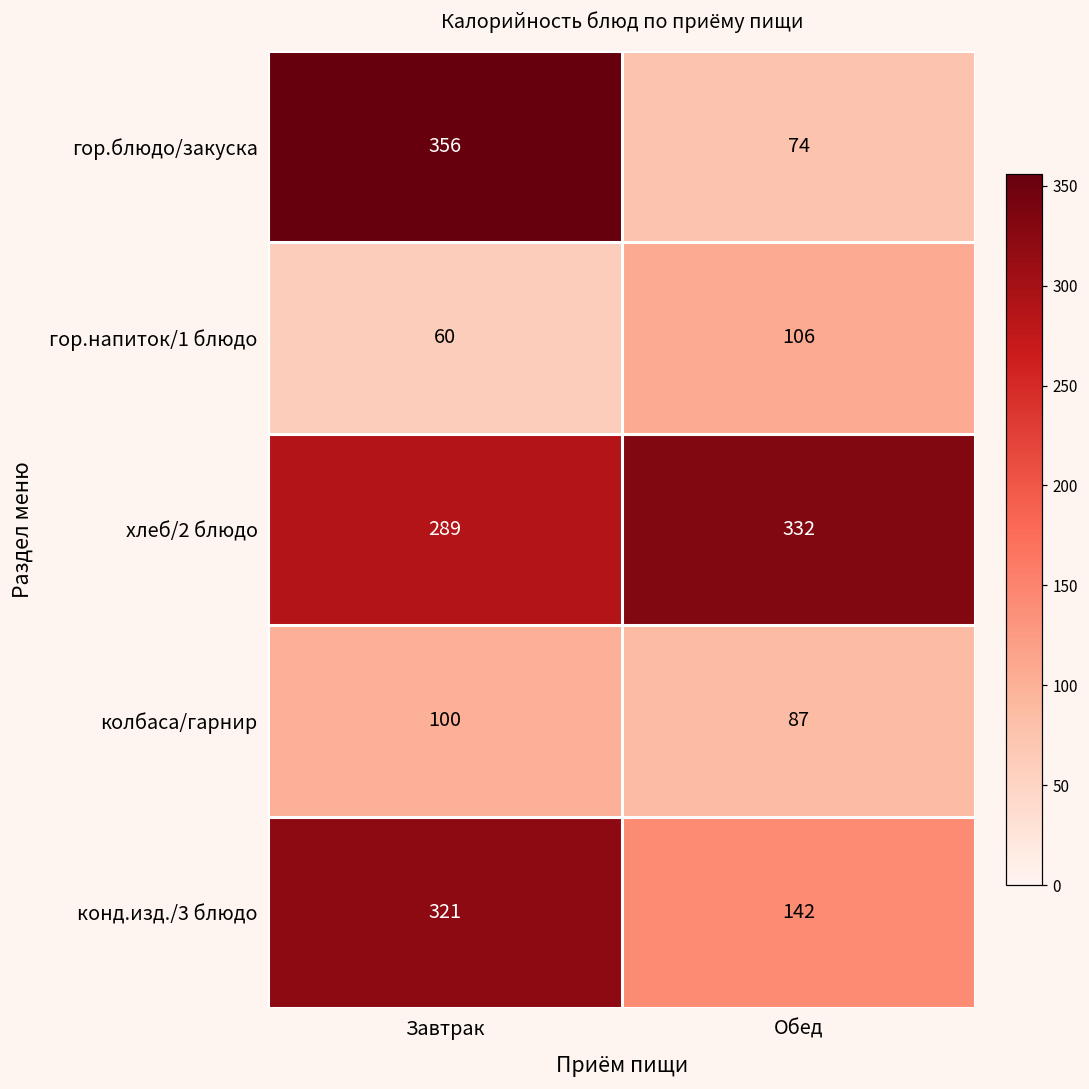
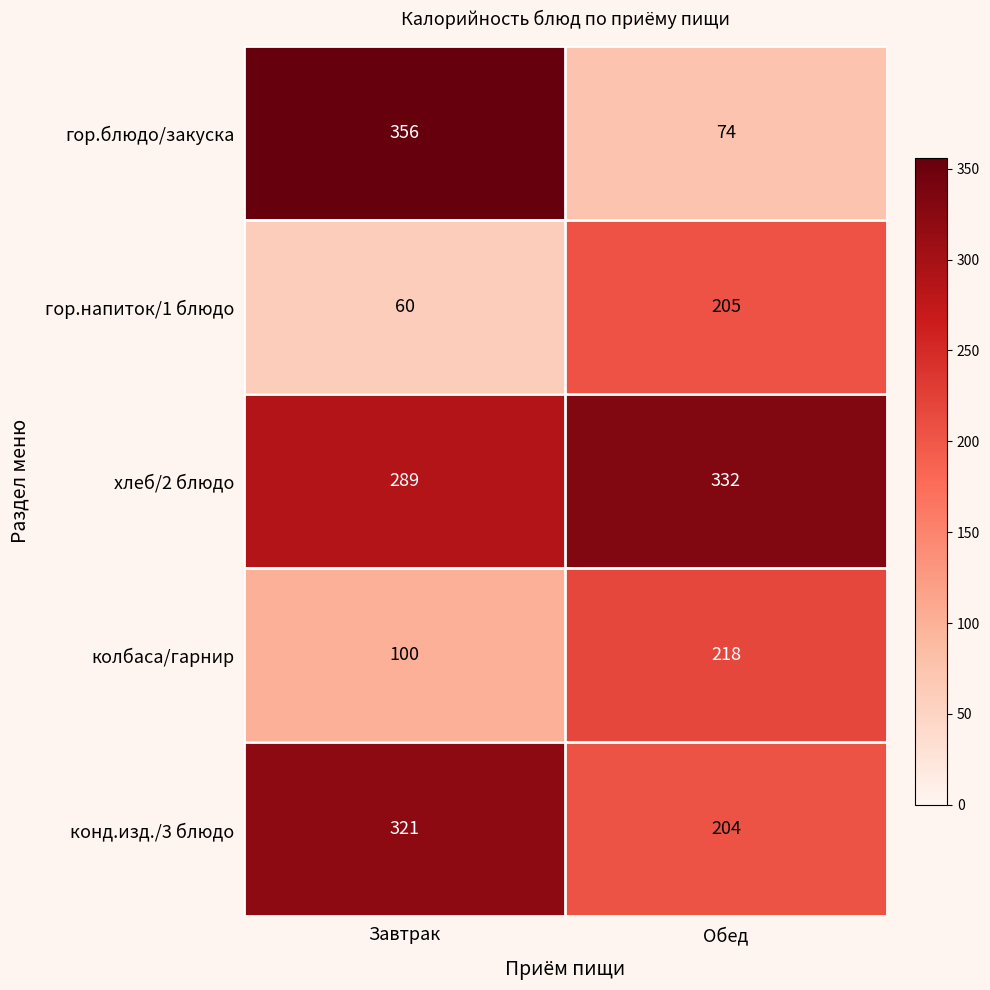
  {
    "гор.блюдо/закуска": {
      "Завтрак": 356,
      "Обед": 74
    },
    "гор.напиток/1 блюдо": {
      "Завтрак": 60,
-     "Обед": 106
+     "Обед": 205
    },
    "хлеб/2 блюдо": {
      "Завтрак": 289,
      "Обед": 332
    },
    "колбаса/гарнир": {
      "Завтрак": 100,
-     "Обед": 87
+     "Обед": 218
    },
    "конд.изд./3 блюдо": {
      "Завтрак": 321,
-     "Обед": 142
+     "Обед": 204
    }
  }
